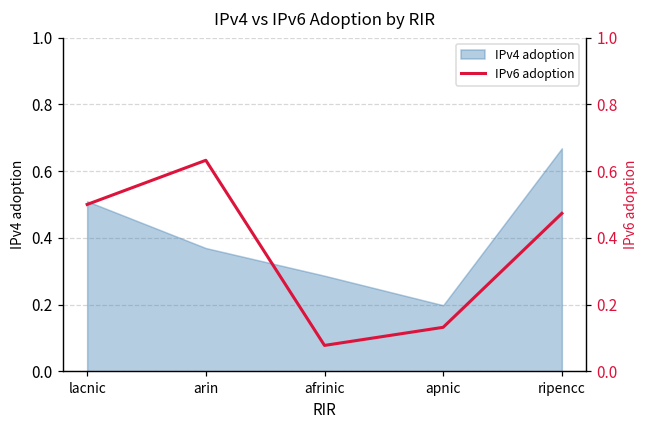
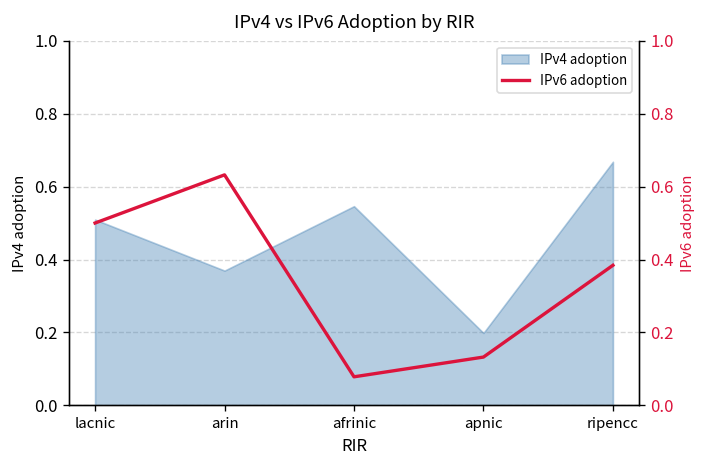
  {
    "IPv4 adoption": {
      "lacnic": 0.51,
      "arin": 0.37,
-     "afrinic": 0.29,
+     "afrinic": 0.55,
      "apnic": 0.20,
      "ripencc": 0.67
    },
    "IPv6 adoption": {
      "lacnic": 0.50,
      "arin": 0.63,
      "afrinic": 0.08,
      "apnic": 0.13,
-     "ripencc": 0.47
+     "ripencc": 0.38
    }
  }
